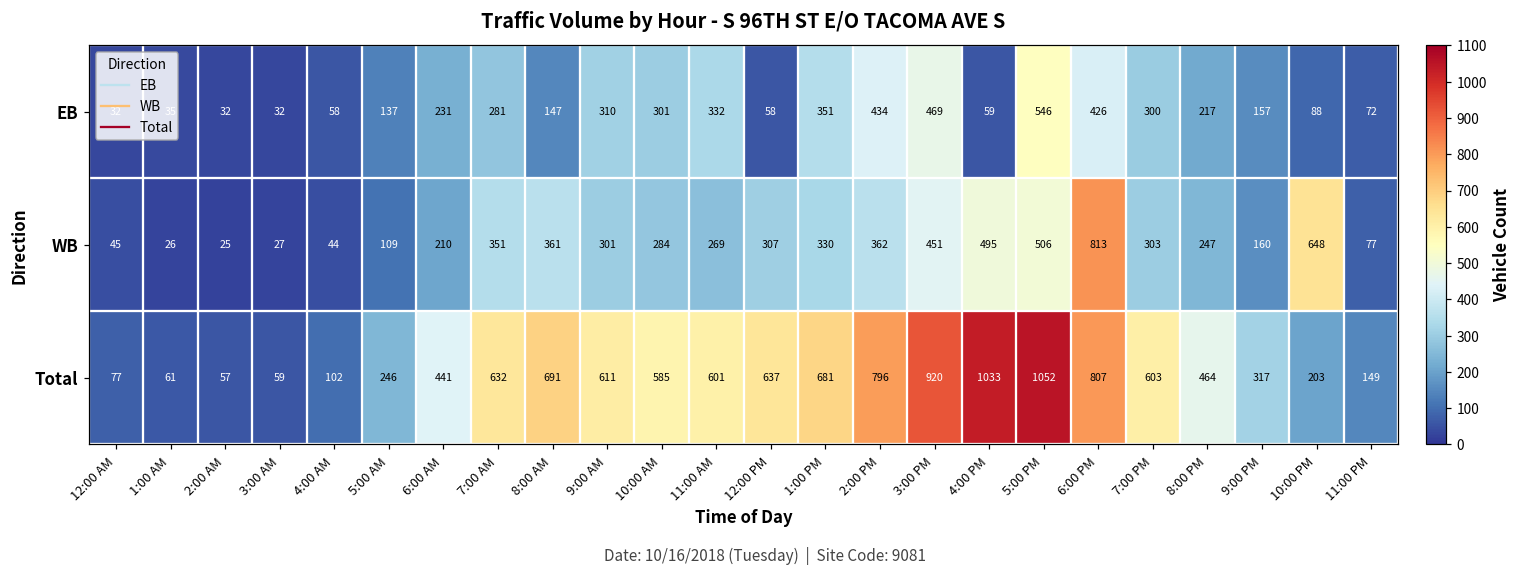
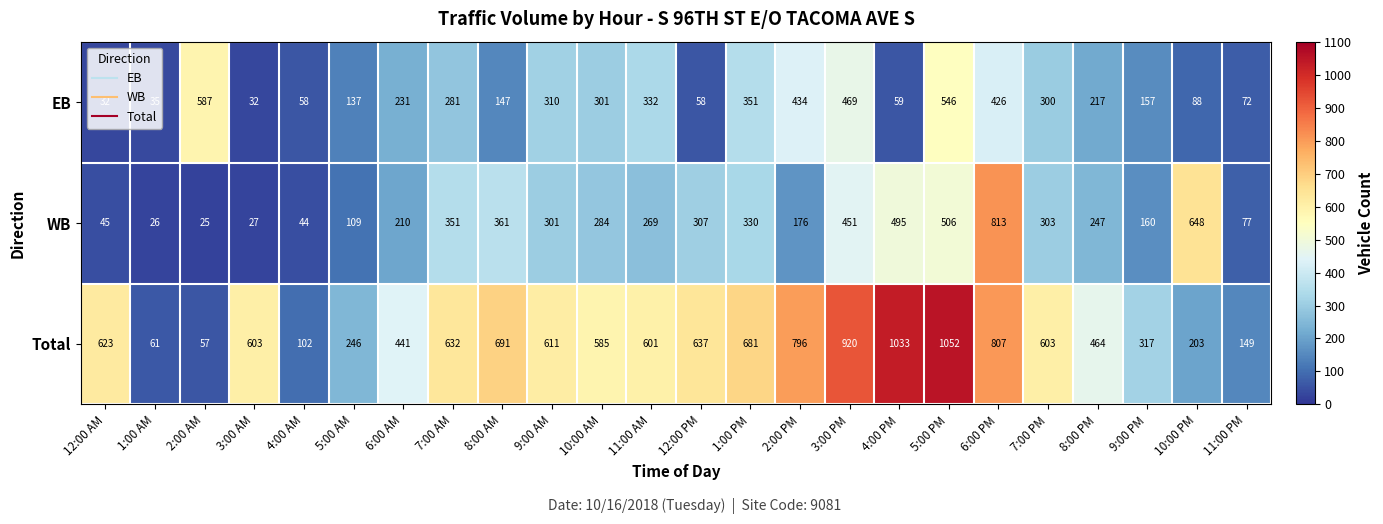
  {
    "EB": {
-     "2:00 AM": 32,
+     "2:00 AM": 587,
      "3:00 AM": 32,
      "4:00 AM": 58,
      "5:00 AM": 137,
      "6:00 AM": 231,
      "7:00 AM": 281,
      "8:00 AM": 147,
      "9:00 AM": 310,
      "10:00 AM": 301,
      "11:00 AM": 332,
      "12:00 PM": 58,
      "1:00 PM": 351,
      "2:00 PM": 434,
      "3:00 PM": 469,
      "4:00 PM": 59,
      "5:00 PM": 546,
      "6:00 PM": 426,
      "7:00 PM": 300,
      "8:00 PM": 217,
      "9:00 PM": 157,
      "10:00 PM": 88,
      "11:00 PM": 72
    },
    "WB": {
      "12:00 AM": 45,
      "1:00 AM": 26,
      "2:00 AM": 25,
      "3:00 AM": 27,
      "4:00 AM": 44,
      "5:00 AM": 109,
      "6:00 AM": 210,
      "7:00 AM": 351,
      "8:00 AM": 361,
      "9:00 AM": 301,
      "10:00 AM": 284,
      "11:00 AM": 269,
      "12:00 PM": 307,
      "1:00 PM": 330,
-     "2:00 PM": 362,
+     "2:00 PM": 176,
      "3:00 PM": 451,
      "4:00 PM": 495,
      "5:00 PM": 506,
      "6:00 PM": 813,
      "7:00 PM": 303,
      "8:00 PM": 247,
      "9:00 PM": 160,
      "10:00 PM": 648,
      "11:00 PM": 77
    },
    "Total": {
-     "12:00 AM": 77,
+     "12:00 AM": 623,
      "1:00 AM": 61,
      "2:00 AM": 57,
-     "3:00 AM": 59,
+     "3:00 AM": 603,
      "4:00 AM": 102,
      "5:00 AM": 246,
      "6:00 AM": 441,
      "7:00 AM": 632,
      "8:00 AM": 691,
      "9:00 AM": 611,
      "10:00 AM": 585,
      "11:00 AM": 601,
      "12:00 PM": 637,
      "1:00 PM": 681,
      "2:00 PM": 796,
      "3:00 PM": 920,
      "4:00 PM": 1033,
      "5:00 PM": 1052,
      "6:00 PM": 807,
      "7:00 PM": 603,
      "8:00 PM": 464,
      "9:00 PM": 317,
      "10:00 PM": 203,
      "11:00 PM": 149
    }
  }
